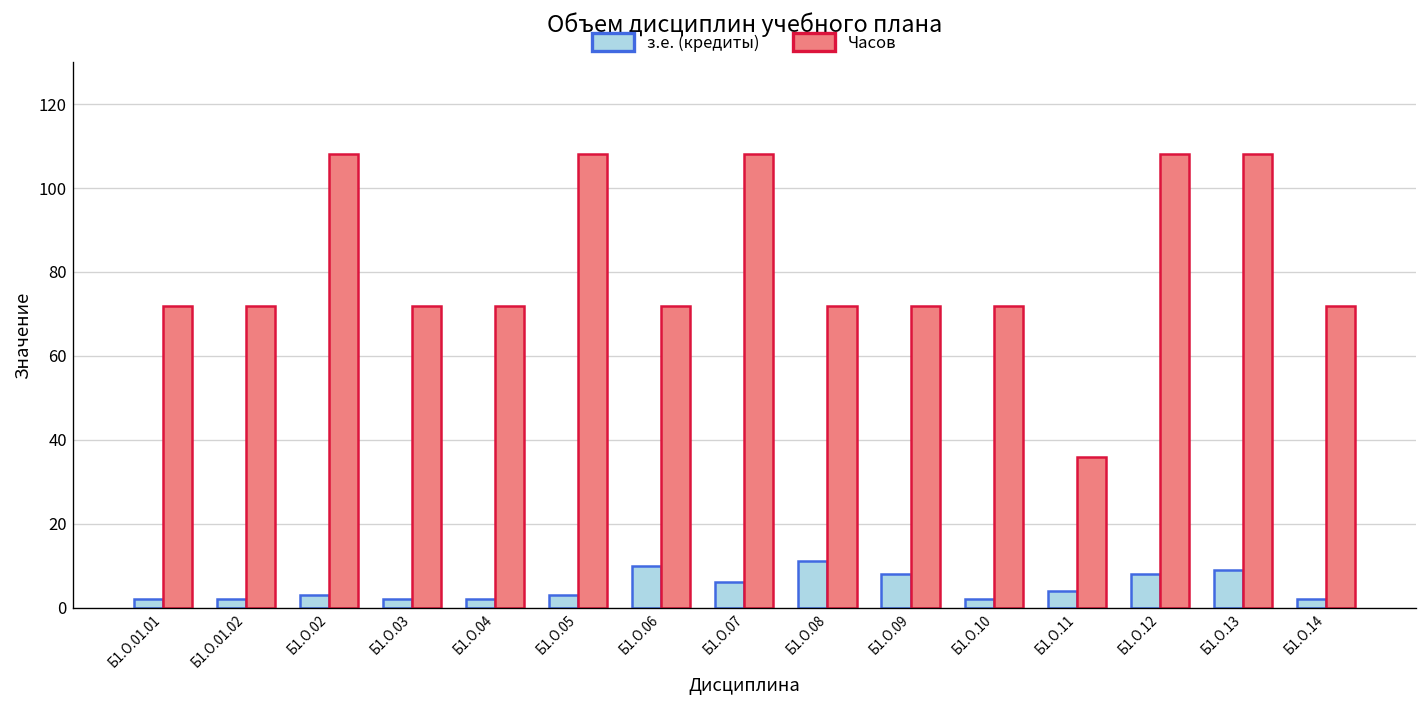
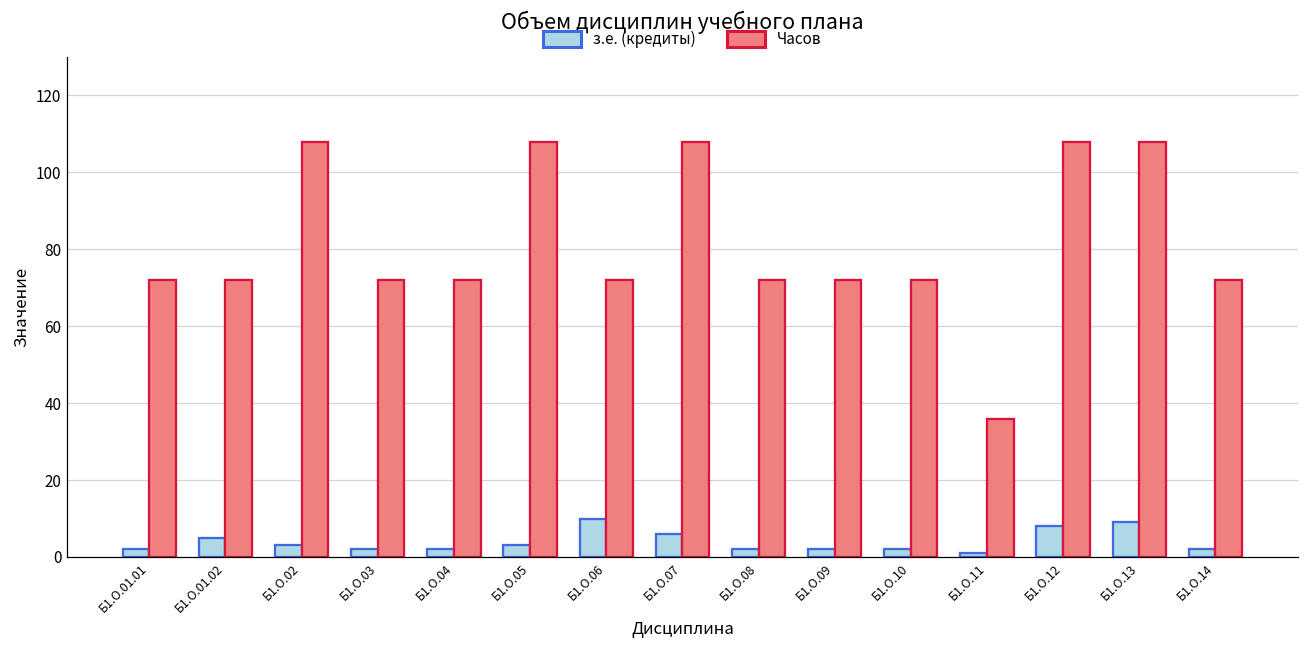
  {
    "з.е. (кредиты)": {
      "Б1.О.01.01": 2,
-     "Б1.О.01.02": 2,
+     "Б1.О.01.02": 5,
      "Б1.О.02": 3,
      "Б1.О.03": 2,
      "Б1.О.04": 2,
      "Б1.О.05": 3,
      "Б1.О.06": 10,
      "Б1.О.07": 6,
-     "Б1.О.08": 11,
-     "Б1.О.09": 8,
+     "Б1.О.08": 2,
+     "Б1.О.09": 2,
      "Б1.О.10": 2,
-     "Б1.О.11": 4,
+     "Б1.О.11": 1,
      "Б1.О.12": 8,
      "Б1.О.13": 9,
      "Б1.О.14": 2
    },
    "Часов": {
      "Б1.О.01.01": 72,
      "Б1.О.01.02": 72,
      "Б1.О.02": 108,
      "Б1.О.03": 72,
      "Б1.О.04": 72,
      "Б1.О.05": 108,
      "Б1.О.06": 72,
      "Б1.О.07": 108,
      "Б1.О.08": 72,
      "Б1.О.09": 72,
      "Б1.О.10": 72,
      "Б1.О.11": 36,
      "Б1.О.12": 108,
      "Б1.О.13": 108,
      "Б1.О.14": 72
    }
  }
